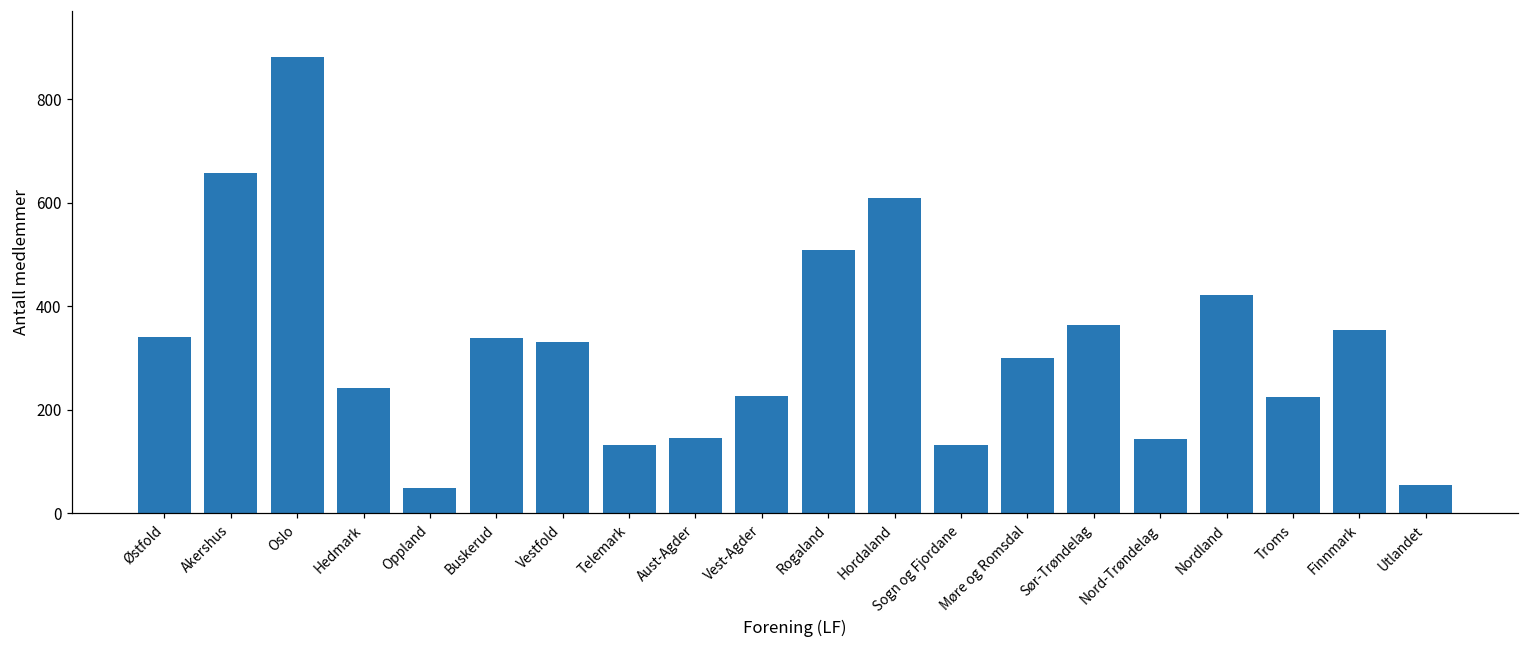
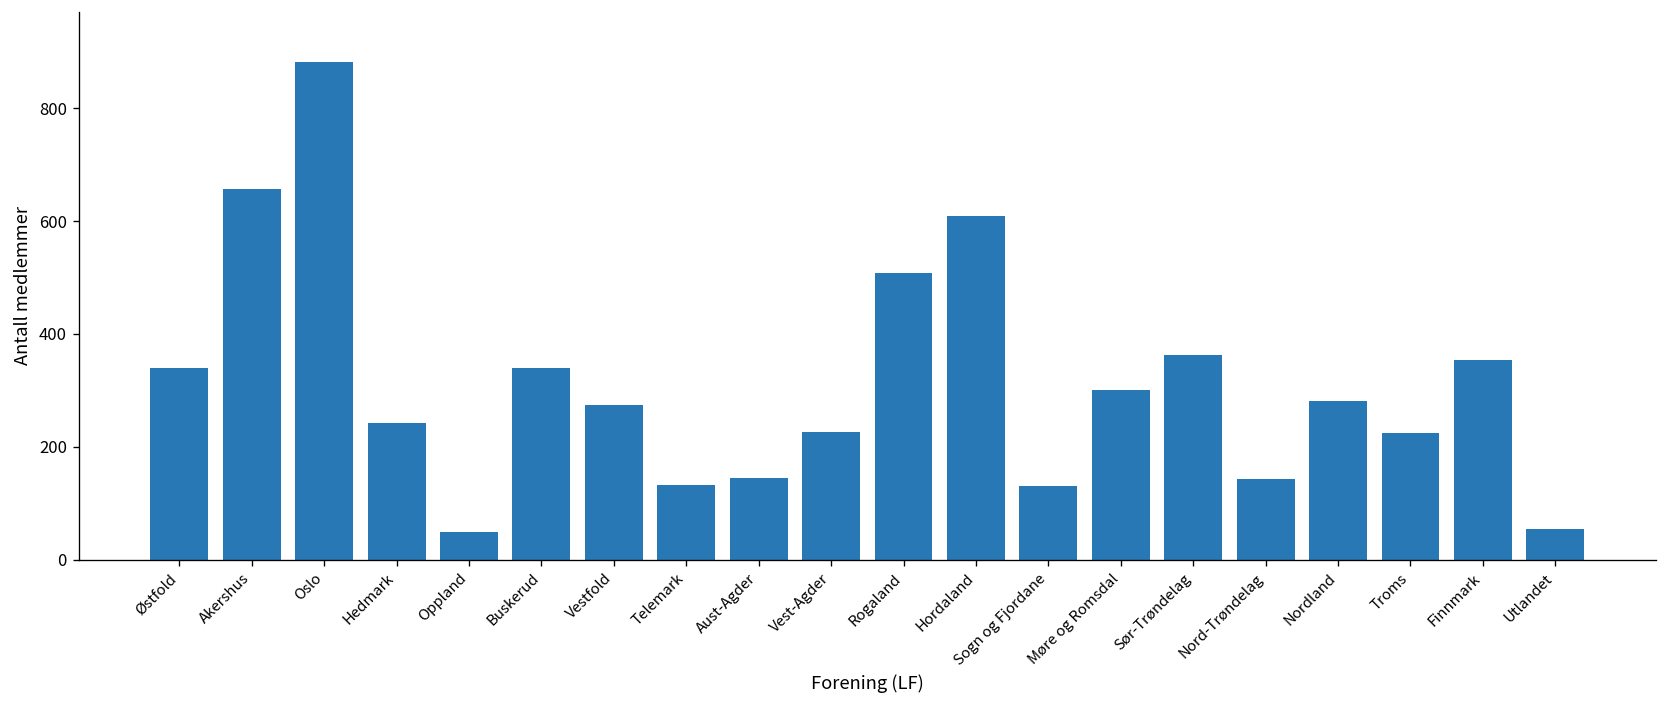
  {
    "Østfold": 340,
    "Akershus": 660,
    "Oslo": 880,
    "Hedmark": 240,
    "Oppland": 50,
    "Buskerud": 340,
-   "Vestfold": 330,
+   "Vestfold": 280,
    "Telemark": 130,
    "Aust-Agder": 150,
    "Vest-Agder": 230,
    "Rogaland": 510,
    "Hordaland": 610,
    "Sogn og Fjordane": 130,
    "Møre og Romsdal": 300,
    "Sør-Trøndelag": 360,
    "Nord-Trøndelag": 140,
-   "Nordland": 420,
+   "Nordland": 280,
    "Troms": 230,
    "Finnmark": 350,
    "Utlandet": 60
  }
